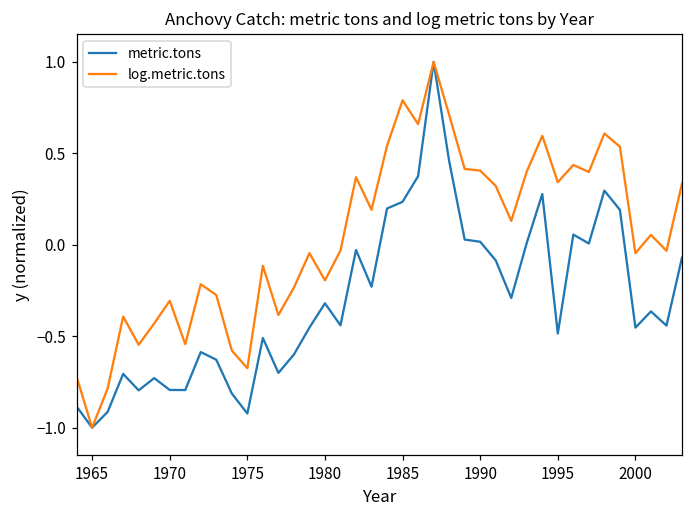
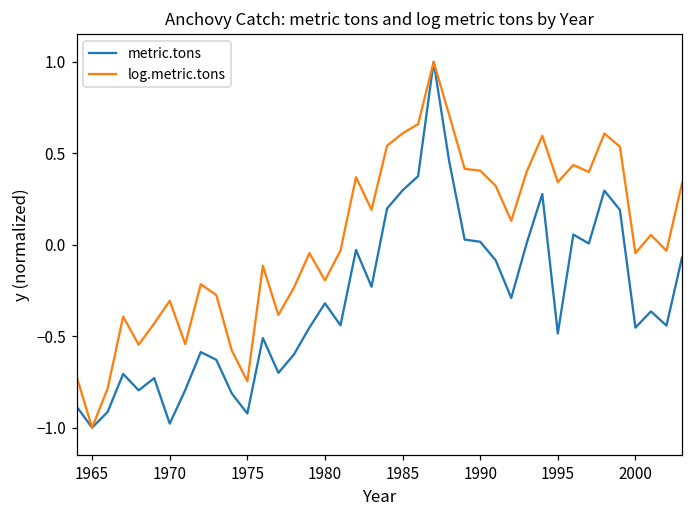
  {
    "metric.tons": {
-     "1970": -0.79,
+     "1970": -0.98,
      "1975": -0.92,
      "1980": -0.32,
-     "1985": 0.24,
+     "1985": 0.30,
      "1990": 0.02,
      "1995": -0.49,
      "2000": -0.45
    },
    "log.metric.tons": {
      "1970": -0.31,
-     "1975": -0.67,
+     "1975": -0.75,
      "1980": -0.19,
-     "1985": 0.79,
+     "1985": 0.61,
      "1990": 0.41,
      "1995": 0.34,
      "2000": -0.05
    }
  }
